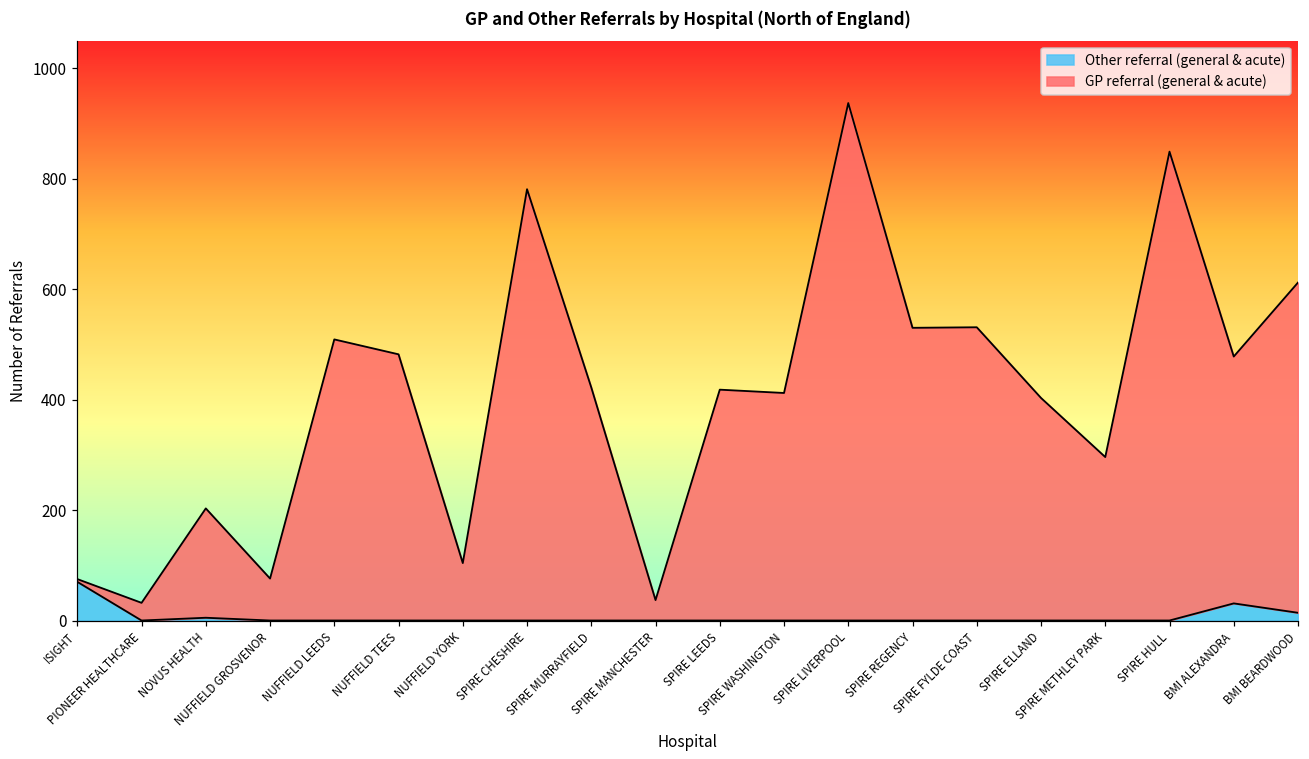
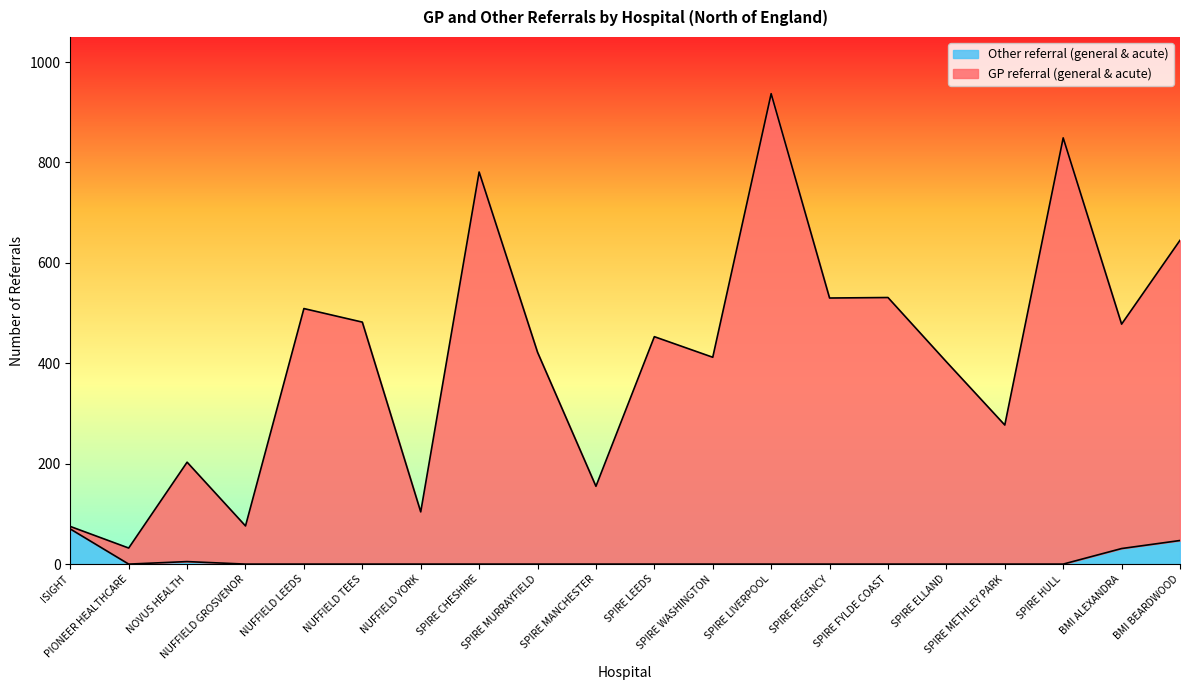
  {
    "Other referral (general & acute)": {
      "ISIGHT": 70,
      "PIONEER HEALTHCARE": 0,
      "NOVUS HEALTH": 10,
      "NUFFIELD GROSVENOR": 0,
      "NUFFIELD LEEDS": 0,
      "NUFFIELD TEES": 0,
      "NUFFIELD YORK": 0,
      "SPIRE CHESHIRE": 0,
      "SPIRE MURRAYFIELD": 0,
      "SPIRE MANCHESTER": 0,
      "SPIRE LEEDS": 0,
      "SPIRE WASHINGTON": 0,
      "SPIRE LIVERPOOL": 0,
      "SPIRE REGENCY": 0,
      "SPIRE FYLDE COAST": 0,
      "SPIRE ELLAND": 0,
      "SPIRE METHLEY PARK": 0,
      "SPIRE HULL": 0,
      "BMI ALEXANDRA": 30,
-     "BMI BEARDWOOD": 10
+     "BMI BEARDWOOD": 50
    },
    "GP referral (general & acute)": {
      "ISIGHT": 10,
      "PIONEER HEALTHCARE": 30,
      "NOVUS HEALTH": 200,
      "NUFFIELD GROSVENOR": 80,
      "NUFFIELD LEEDS": 510,
      "NUFFIELD TEES": 480,
      "NUFFIELD YORK": 100,
      "SPIRE CHESHIRE": 780,
      "SPIRE MURRAYFIELD": 420,
-     "SPIRE MANCHESTER": 40,
-     "SPIRE LEEDS": 420,
+     "SPIRE MANCHESTER": 160,
+     "SPIRE LEEDS": 450,
      "SPIRE WASHINGTON": 410,
      "SPIRE LIVERPOOL": 940,
      "SPIRE REGENCY": 530,
      "SPIRE FYLDE COAST": 530,
      "SPIRE ELLAND": 400,
-     "SPIRE METHLEY PARK": 300,
+     "SPIRE METHLEY PARK": 280,
      "SPIRE HULL": 850,
      "BMI ALEXANDRA": 450,
      "BMI BEARDWOOD": 600
    }
  }
